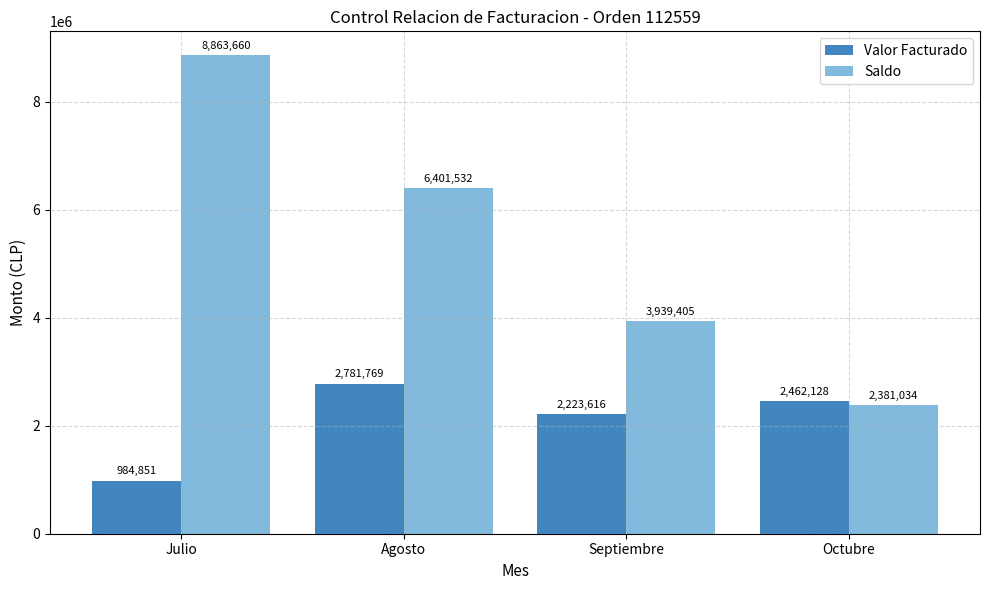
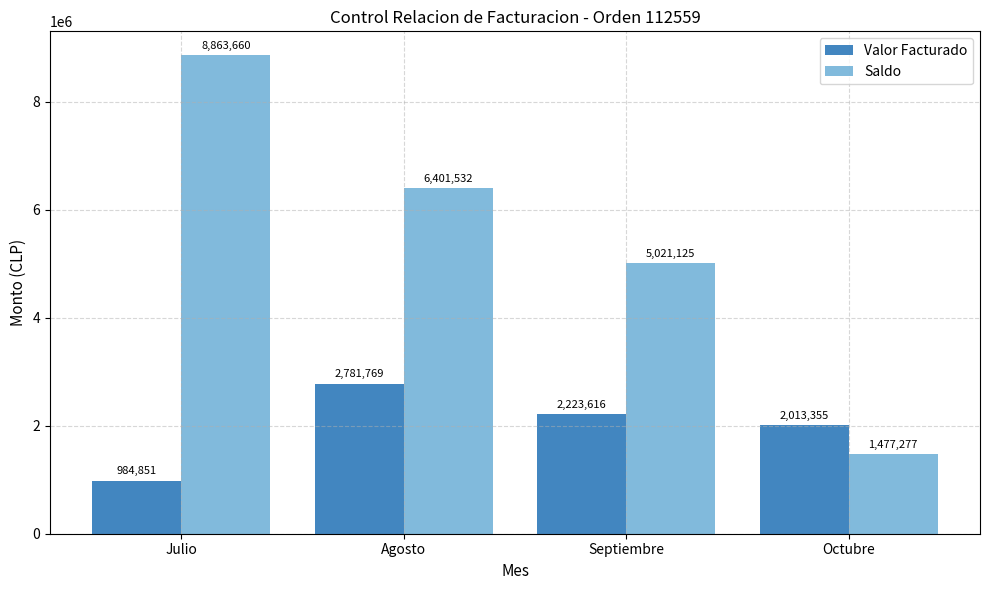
  {
    "Valor Facturado": {
      "Julio": "984,851",
      "Agosto": "2,781,769",
      "Septiembre": "2,223,616",
-     "Octubre": "2,462,128"
+     "Octubre": "2,013,355"
    },
    "Saldo": {
      "Julio": "8,863,660",
      "Agosto": "6,401,532",
-     "Septiembre": "3,939,405",
-     "Octubre": "2,381,034"
+     "Septiembre": "5,021,125",
+     "Octubre": "1,477,277"
    }
  }
